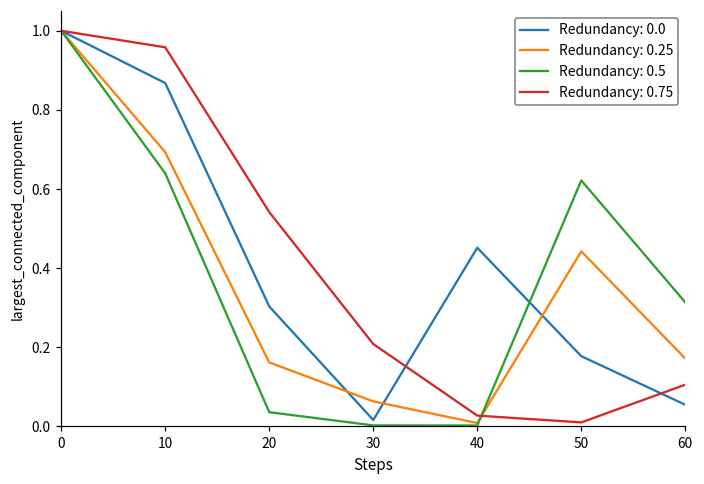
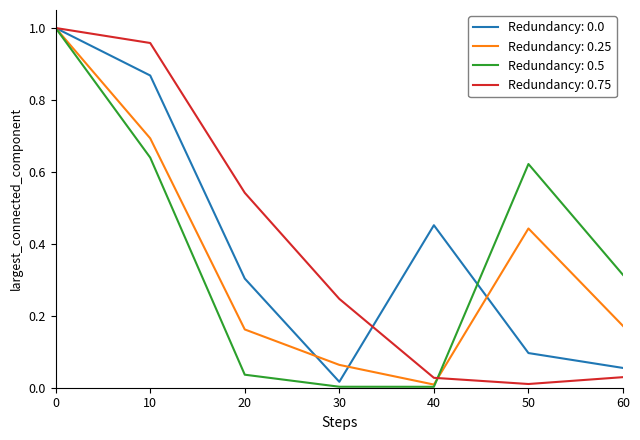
  {
    "Redundancy: 0.0": {
      "10": 0.87,
      "20": 0.30,
      "30": 0.02,
      "40": 0.45,
-     "50": 0.18,
+     "50": 0.10,
      "60": 0.05
    },
    "Redundancy: 0.25": {
      "10": 0.69,
      "20": 0.16,
      "30": 0.06,
      "50": 0.44,
      "60": 0.17
    },
    "Redundancy: 0.5": {
      "10": 0.64,
      "20": 0.04,
      "30": 0.00,
      "50": 0.62,
      "60": 0.31
    },
    "Redundancy: 0.75": {
      "10": 0.96,
      "20": 0.54,
-     "30": 0.21,
+     "30": 0.25,
      "40": 0.03,
      "50": 0.01,
-     "60": 0.11
+     "60": 0.03
    }
  }
